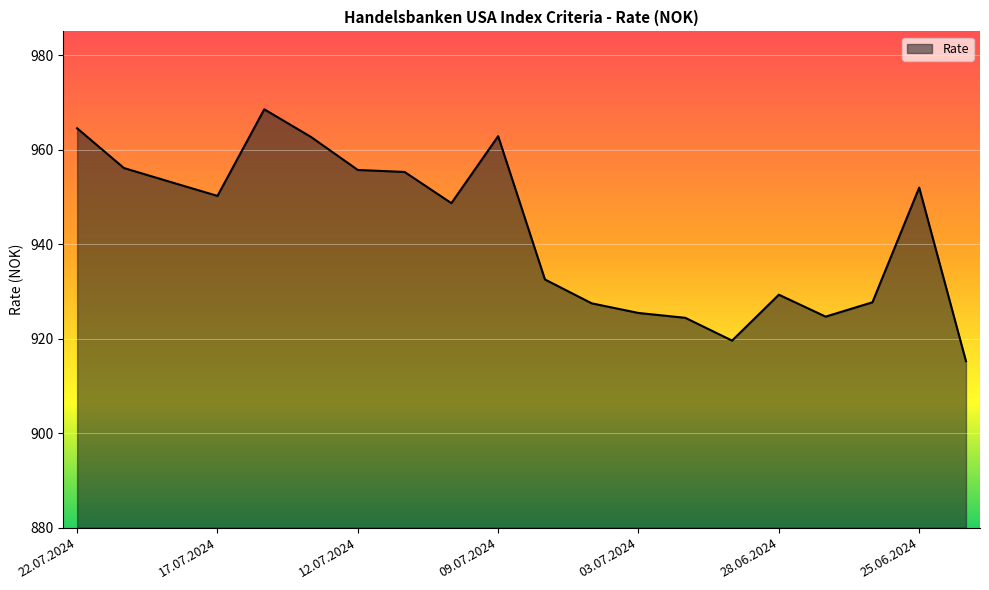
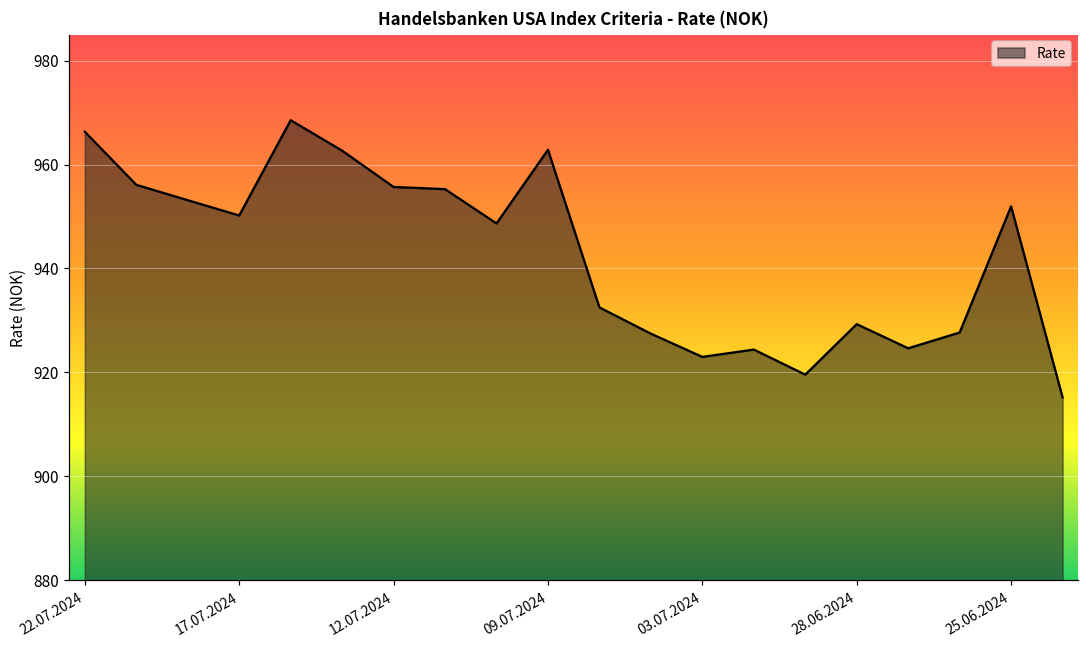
  {
-   "22.07.2024": 965,
+   "22.07.2024": 966,
    "17.07.2024": 950,
    "12.07.2024": 956,
    "09.07.2024": 963,
-   "03.07.2024": 925,
+   "03.07.2024": 923,
    "28.06.2024": 929,
    "25.06.2024": 952
  }
